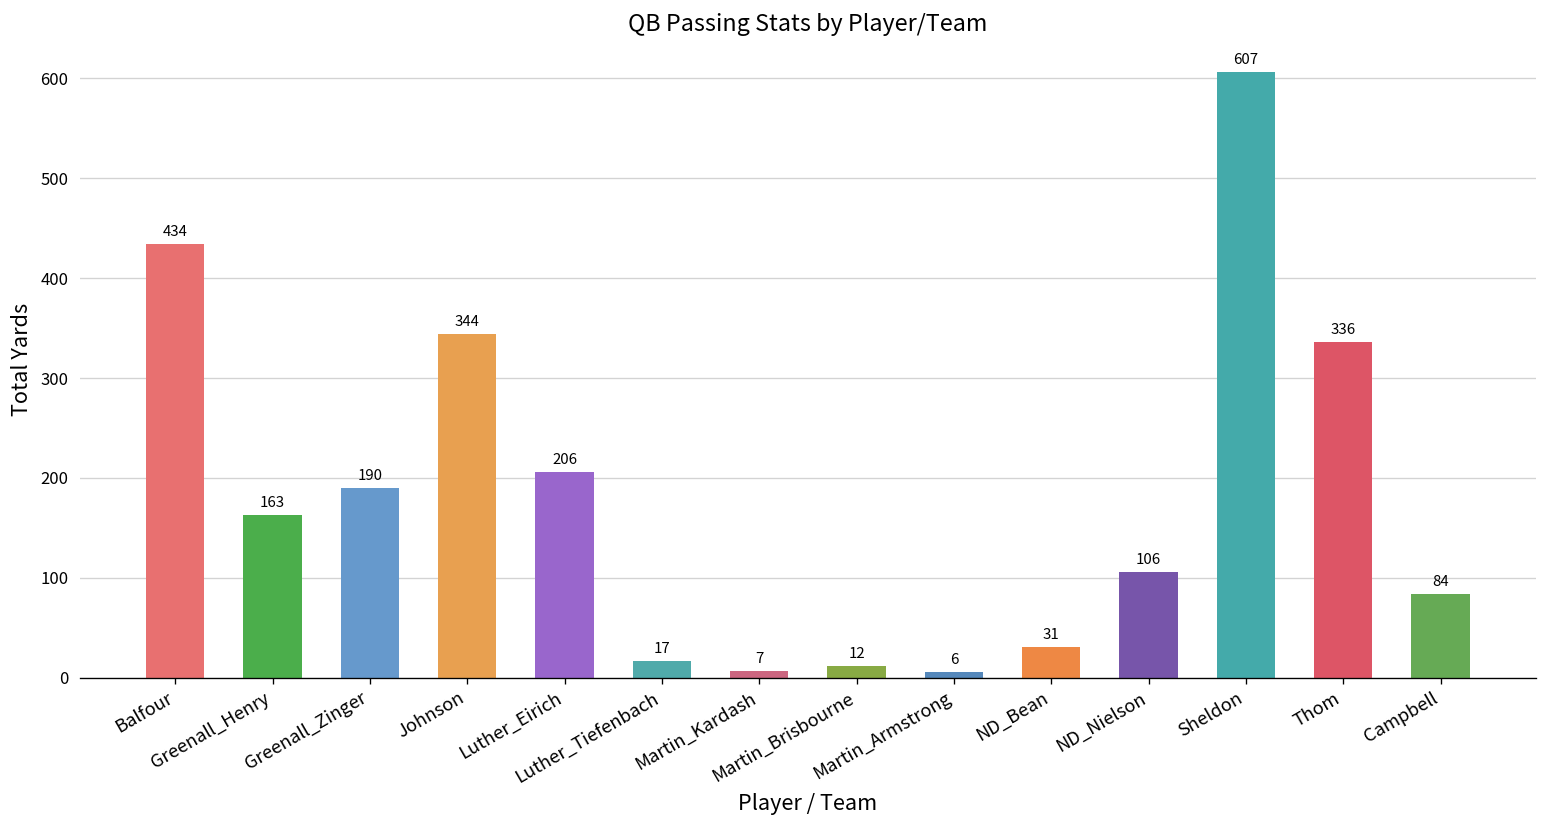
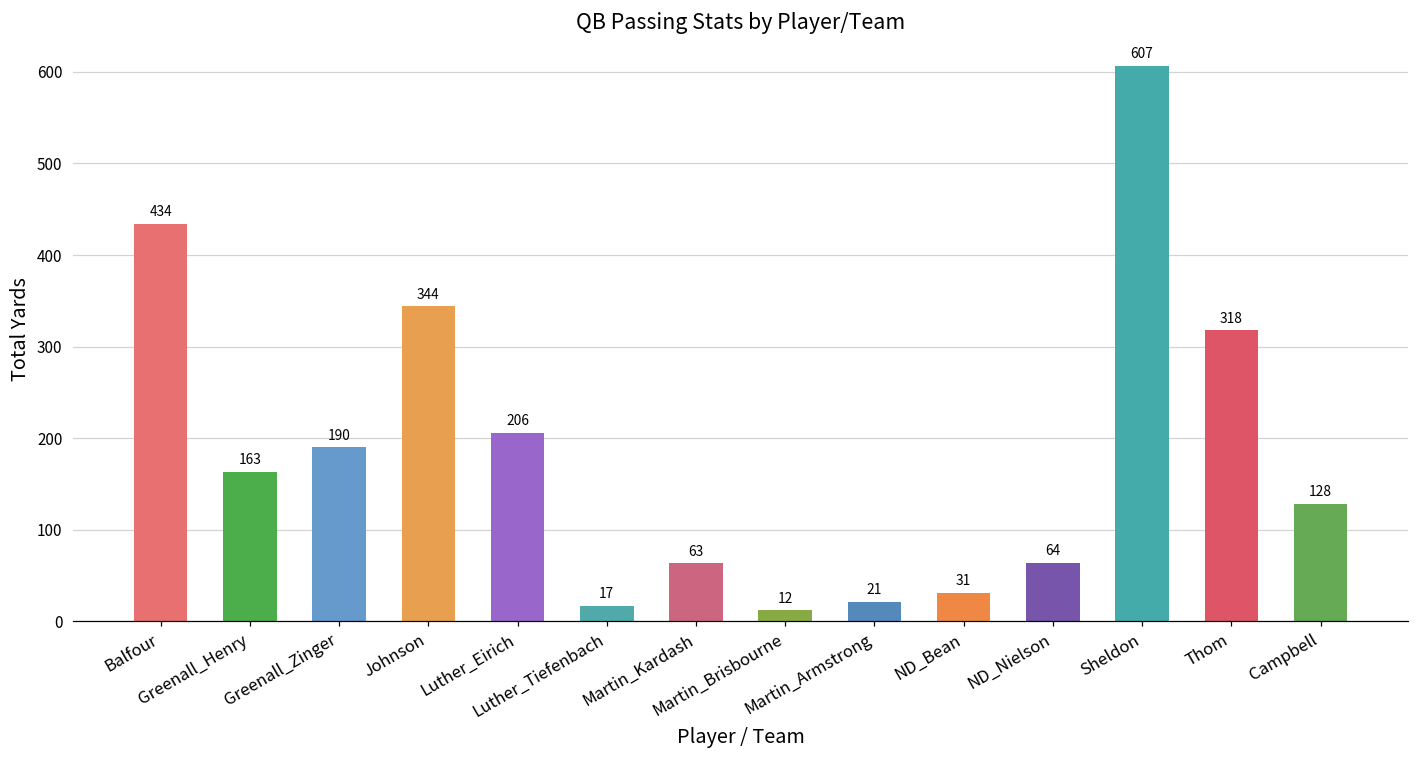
  {
    "Balfour": 434,
    "Greenall_Henry": 163,
    "Greenall_Zinger": 190,
    "Johnson": 344,
    "Luther_Eirich": 206,
    "Luther_Tiefenbach": 17,
-   "Martin_Kardash": 7,
+   "Martin_Kardash": 63,
    "Martin_Brisbourne": 12,
-   "Martin_Armstrong": 6,
+   "Martin_Armstrong": 21,
    "ND_Bean": 31,
-   "ND_Nielson": 106,
+   "ND_Nielson": 64,
    "Sheldon": 607,
-   "Thom": 336,
-   "Campbell": 84
+   "Thom": 318,
+   "Campbell": 128
  }
